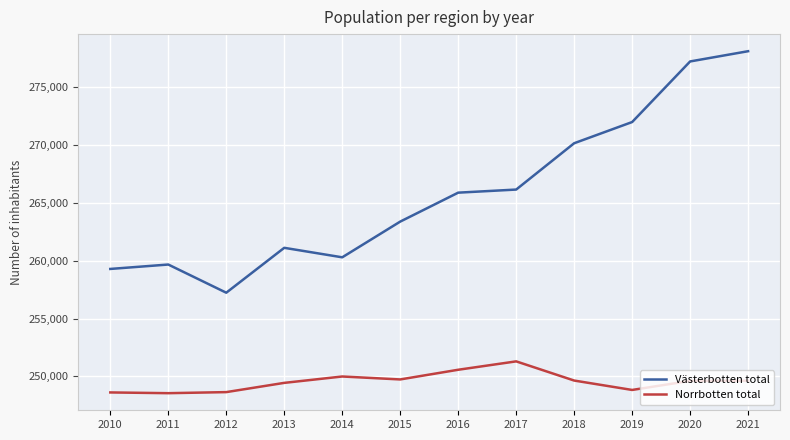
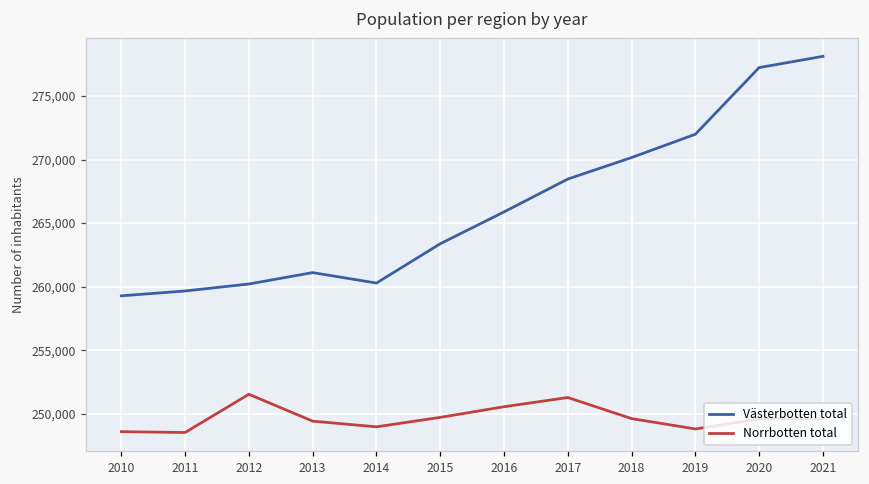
  {
    "Västerbotten total": {
      "2010": "259,300",
      "2011": "259,700",
-     "2012": "257,200",
+     "2012": "260,200",
      "2013": "261,100",
      "2014": "260,300",
      "2015": "263,400",
      "2016": "265,900",
-     "2017": "266,100",
+     "2017": "268,500",
      "2018": "270,200",
      "2019": "272,000",
      "2020": "277,200",
      "2021": "278,100"
    },
    "Norrbotten total": {
      "2010": "248,600",
      "2011": "248,500",
-     "2012": "248,600",
+     "2012": "251,500",
      "2013": "249,400",
-     "2014": "250,000",
+     "2014": "249,000",
      "2015": "249,700",
      "2016": "250,600",
      "2017": "251,300",
      "2018": "249,600",
      "2019": "248,800"
    }
  }
